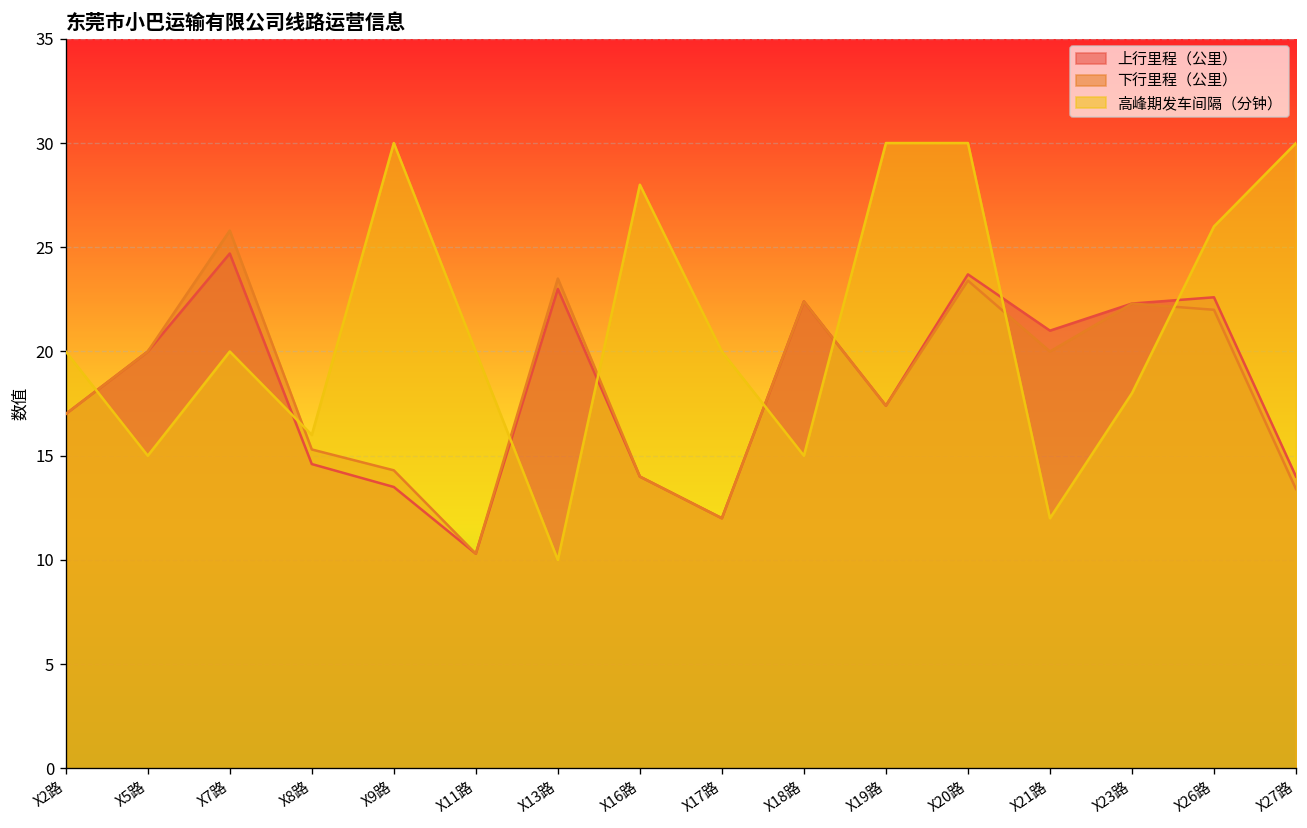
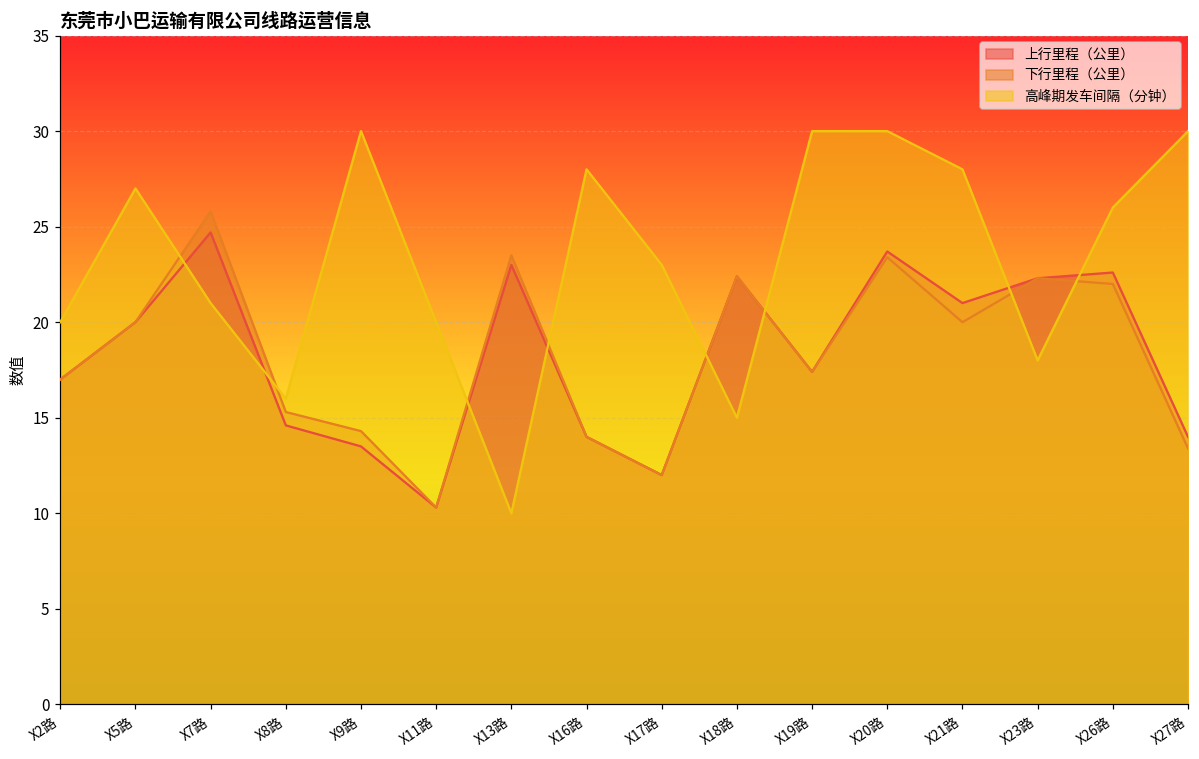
  {
    "高峰期发车间隔（分钟）": {
      "X2路": 20,
-     "X5路": 15,
-     "X7路": 20,
+     "X5路": 27,
+     "X7路": 21,
      "X8路": 16,
      "X9路": 30,
      "X11路": 20,
      "X13路": 10,
      "X16路": 28,
-     "X17路": 20,
+     "X17路": 23,
      "X18路": 15,
      "X19路": 30,
      "X20路": 30,
-     "X21路": 12,
+     "X21路": 28,
      "X23路": 18,
      "X26路": 26,
      "X27路": 30
    }
  }
